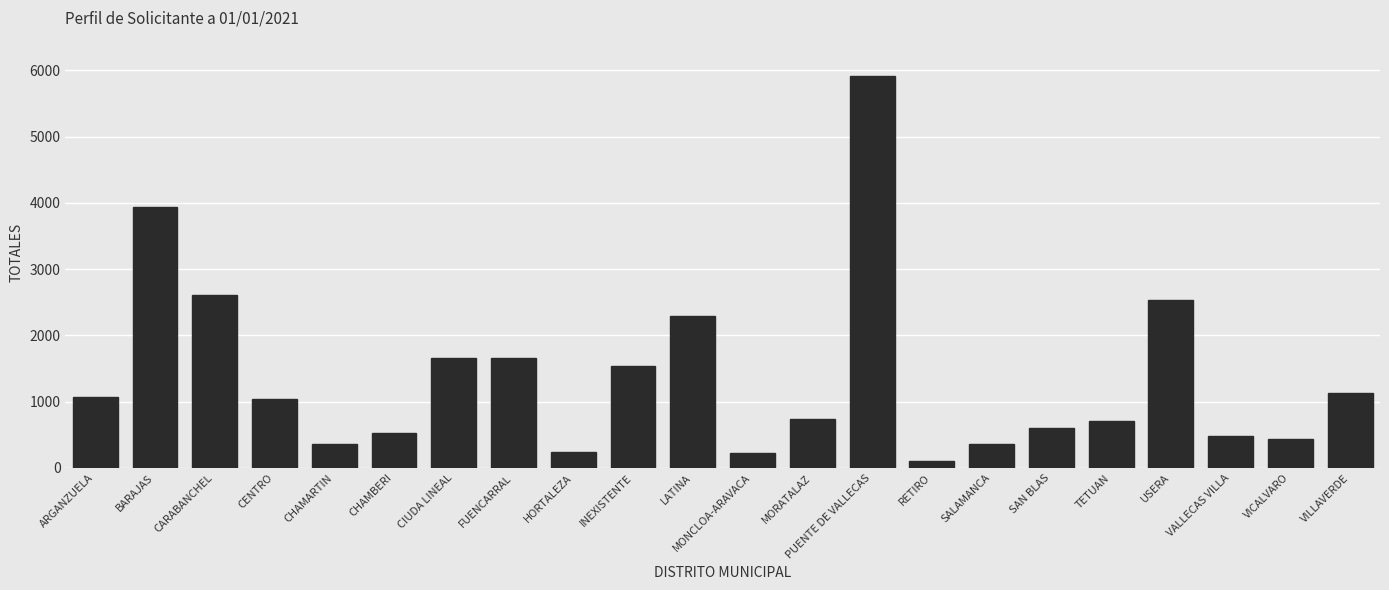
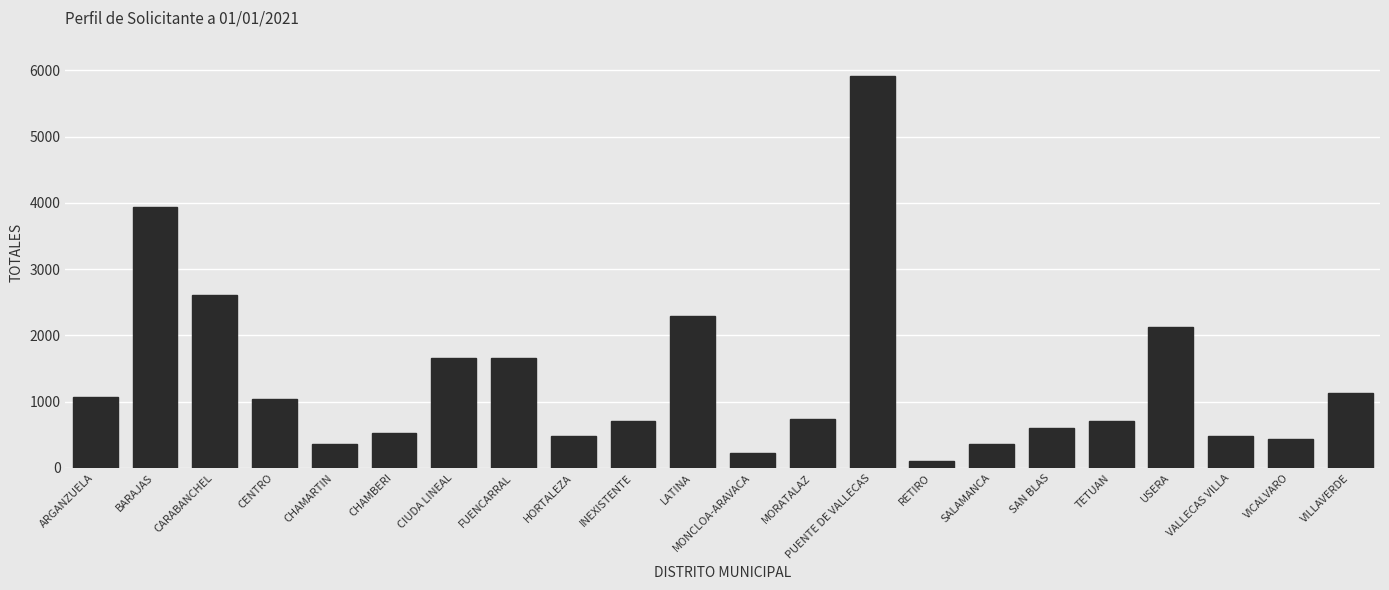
  {
    "ARGANZUELA": 1100,
    "BARAJAS": 3900,
    "CARABANCHEL": 2600,
    "CENTRO": 1000,
    "CHAMARTIN": 400,
    "CHAMBERI": 500,
    "CIUDA LINEAL": 1700,
    "FUENCARRAL": 1700,
-   "HORTALEZA": 200,
-   "INEXISTENTE": 1500,
+   "HORTALEZA": 500,
+   "INEXISTENTE": 700,
    "LATINA": 2300,
    "MONCLOA-ARAVACA": 200,
    "MORATALAZ": 700,
    "PUENTE DE VALLECAS": 5900,
    "RETIRO": 100,
    "SALAMANCA": 400,
    "SAN BLAS": 600,
    "TETUAN": 700,
-   "USERA": 2500,
+   "USERA": 2100,
    "VALLECAS VILLA": 500,
    "VICALVARO": 400,
    "VILLAVERDE": 1100
  }
